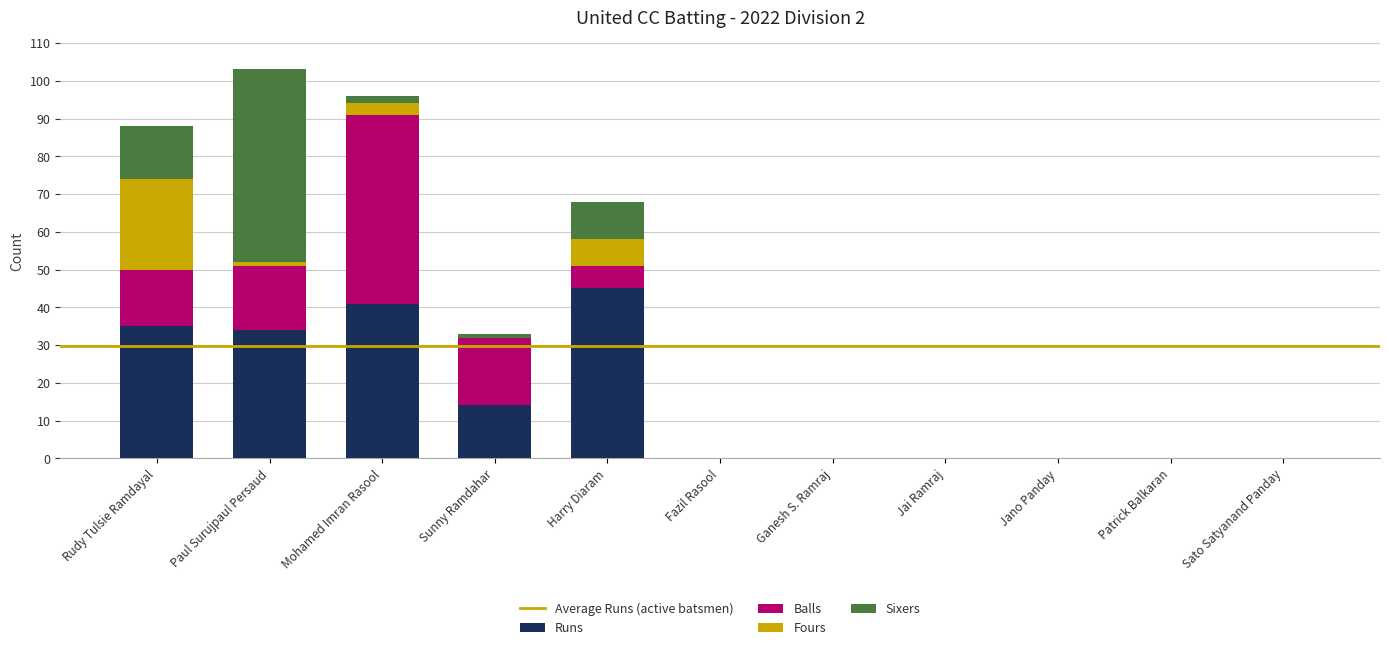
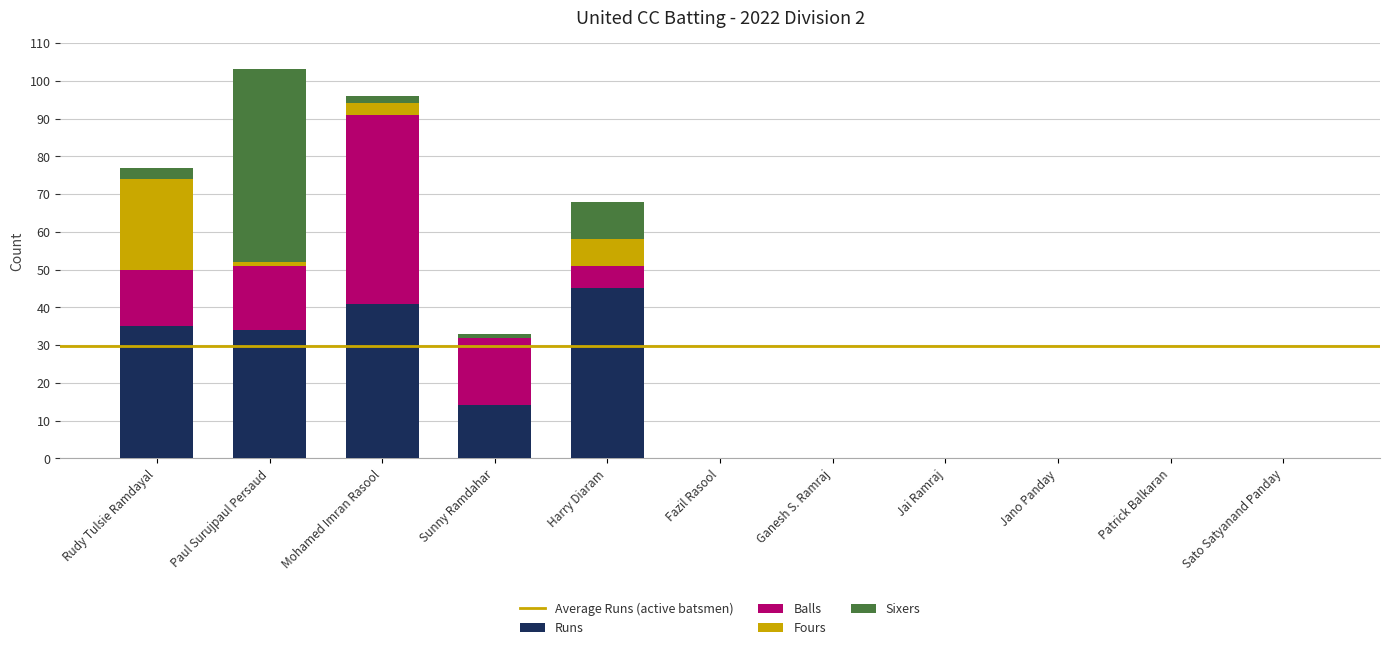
  {
    "Runs": {
      "Rudy Tulsie Ramdayal": 35,
      "Paul Surujpaul Persaud": 34,
      "Mohamed Imran Rasool": 41,
      "Sunny Ramdahar": 14,
      "Harry Diaram": 45,
      "Fazil Rasool": 0,
      "Ganesh S. Ramraj": 0,
      "Jai Ramraj": 0,
      "Jano Panday": 0,
      "Patrick Balkaran": 0,
      "Sato Satyanand Panday": 0
    },
    "Balls": {
      "Rudy Tulsie Ramdayal": 15,
      "Paul Surujpaul Persaud": 17,
      "Mohamed Imran Rasool": 50,
      "Sunny Ramdahar": 18,
      "Harry Diaram": 6,
      "Fazil Rasool": 0,
      "Ganesh S. Ramraj": 0,
      "Jai Ramraj": 0,
      "Jano Panday": 0,
      "Patrick Balkaran": 0,
      "Sato Satyanand Panday": 0
    },
    "Fours": {
      "Rudy Tulsie Ramdayal": 24,
      "Paul Surujpaul Persaud": 1,
      "Mohamed Imran Rasool": 3,
      "Sunny Ramdahar": 0,
      "Harry Diaram": 7,
      "Fazil Rasool": 0,
      "Ganesh S. Ramraj": 0,
      "Jai Ramraj": 0,
      "Jano Panday": 0,
      "Patrick Balkaran": 0,
      "Sato Satyanand Panday": 0
    },
    "Sixers": {
-     "Rudy Tulsie Ramdayal": 14,
+     "Rudy Tulsie Ramdayal": 3,
      "Paul Surujpaul Persaud": 51,
      "Mohamed Imran Rasool": 2,
      "Sunny Ramdahar": 1,
      "Harry Diaram": 10,
      "Fazil Rasool": 0,
      "Ganesh S. Ramraj": 0,
      "Jai Ramraj": 0,
      "Jano Panday": 0,
      "Patrick Balkaran": 0,
      "Sato Satyanand Panday": 0
    }
  }
